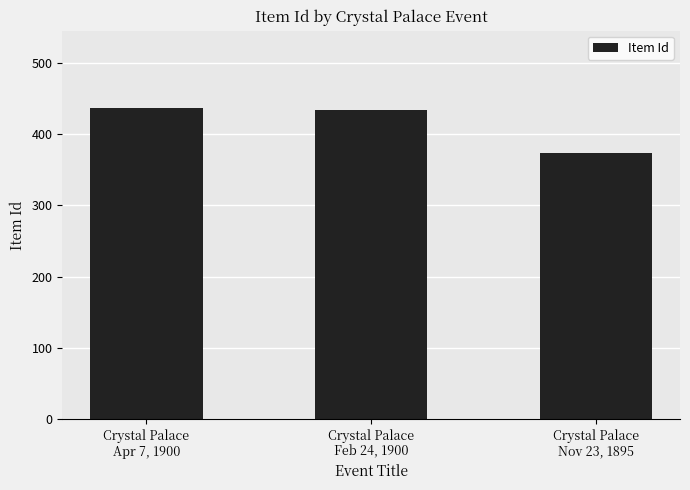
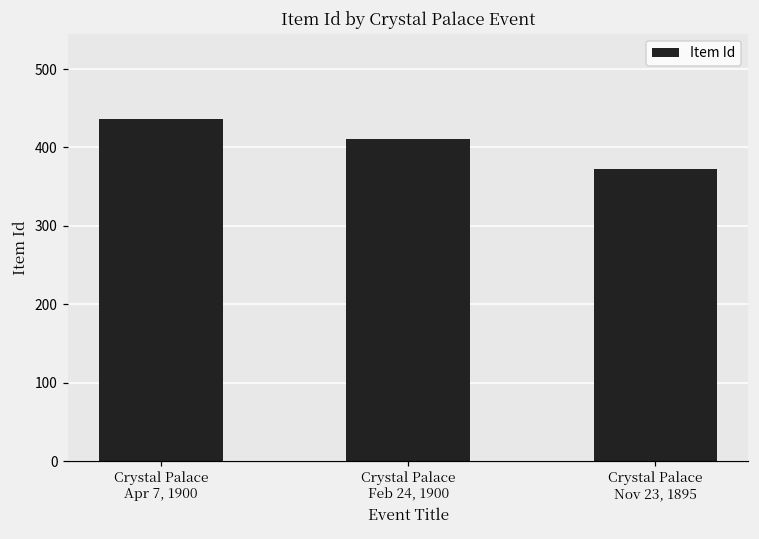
  {
    "Crystal Palace Apr 7, 1900": 440,
-   "Crystal Palace Feb 24, 1900": 430,
+   "Crystal Palace Feb 24, 1900": 410,
    "Crystal Palace Nov 23, 1895": 370
  }
